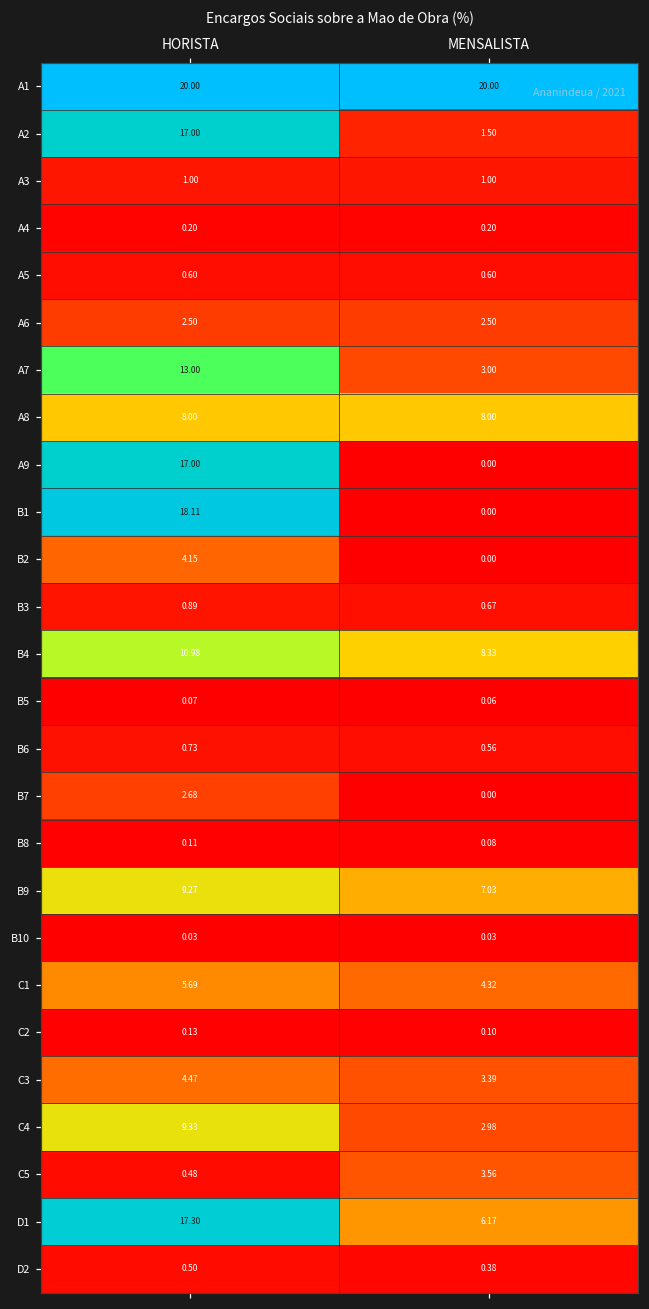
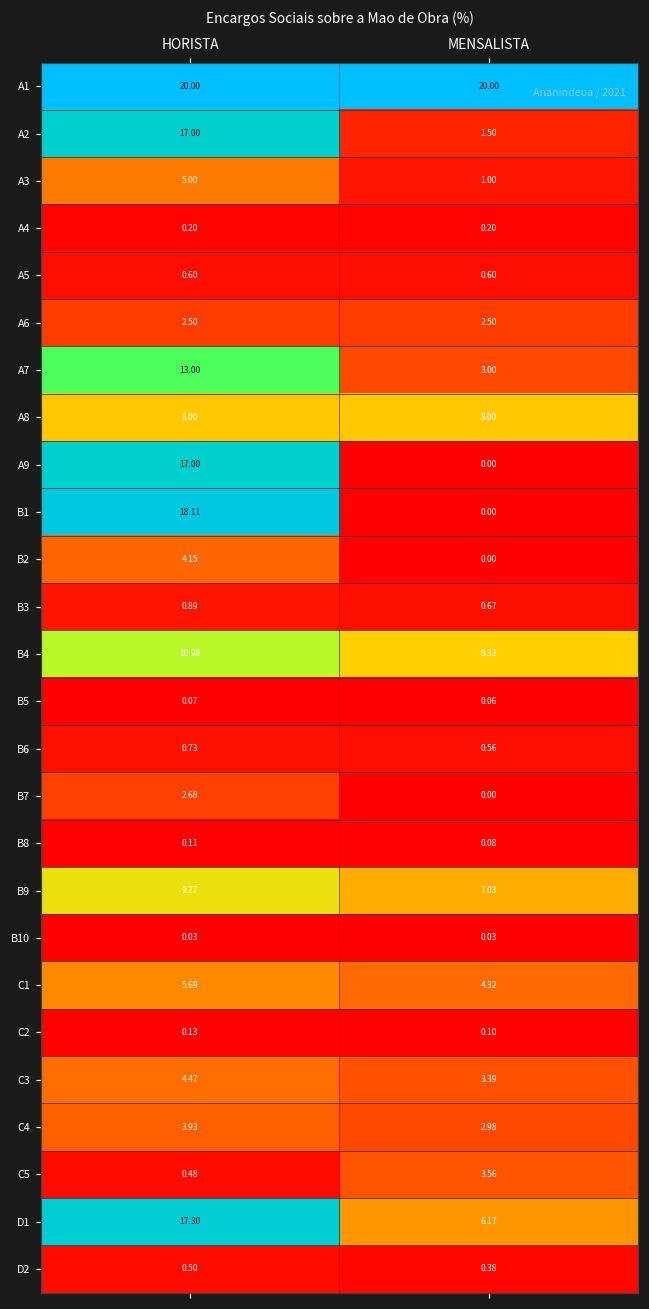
  {
    "A1": {
      "HORISTA": 20.00
    },
    "A2": {
      "HORISTA": 17.00,
      "MENSALISTA": 1.50
    },
    "A3": {
-     "HORISTA": 1.00,
+     "HORISTA": 5.00,
      "MENSALISTA": 1.00
    },
    "A4": {
      "HORISTA": 0.20,
      "MENSALISTA": 0.20
    },
    "A5": {
      "HORISTA": 0.60,
      "MENSALISTA": 0.60
    },
    "A6": {
      "HORISTA": 2.50,
      "MENSALISTA": 2.50
    },
    "A7": {
      "HORISTA": 13.00,
      "MENSALISTA": 3.00
    },
    "A8": {
      "HORISTA": 8.00,
      "MENSALISTA": 8.00
    },
    "A9": {
      "HORISTA": 17.00,
      "MENSALISTA": 0.00
    },
    "B1": {
      "HORISTA": 18.11,
      "MENSALISTA": 0.00
    },
    "B2": {
      "HORISTA": 4.15,
      "MENSALISTA": 0.00
    },
    "B3": {
      "HORISTA": 0.89,
      "MENSALISTA": 0.67
    },
    "B4": {
      "HORISTA": 10.98,
      "MENSALISTA": 8.33
    },
    "B5": {
      "HORISTA": 0.07,
      "MENSALISTA": 0.06
    },
    "B6": {
      "HORISTA": 0.73,
      "MENSALISTA": 0.56
    },
    "B7": {
      "HORISTA": 2.68,
      "MENSALISTA": 0.00
    },
    "B8": {
      "HORISTA": 0.11,
      "MENSALISTA": 0.08
    },
    "B9": {
      "HORISTA": 9.27,
      "MENSALISTA": 7.03
    },
    "B10": {
      "HORISTA": 0.03,
      "MENSALISTA": 0.03
    },
    "C1": {
      "HORISTA": 5.69,
      "MENSALISTA": 4.32
    },
    "C2": {
      "HORISTA": 0.13,
      "MENSALISTA": 0.10
    },
    "C3": {
      "HORISTA": 4.47,
      "MENSALISTA": 3.39
    },
    "C4": {
-     "HORISTA": 9.33,
+     "HORISTA": 3.93,
      "MENSALISTA": 2.98
    },
    "C5": {
      "HORISTA": 0.48,
      "MENSALISTA": 3.56
    },
    "D1": {
      "HORISTA": 17.30,
      "MENSALISTA": 6.17
    },
    "D2": {
      "HORISTA": 0.50,
      "MENSALISTA": 0.38
    }
  }
